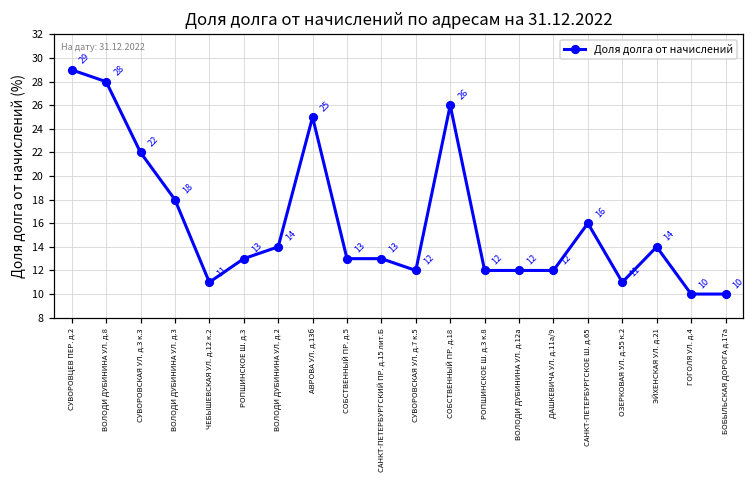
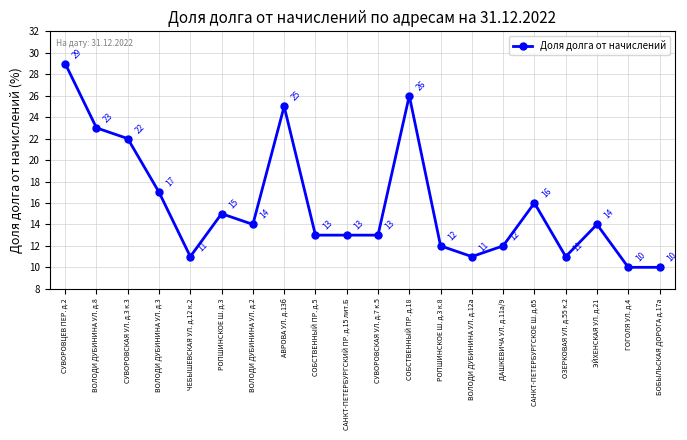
  {
    "СУВОРОВЦЕВ ПЕР. д.2": 29,
-   "ВОЛОДИ ДУБИНИНА УЛ. д.8": 28,
+   "ВОЛОДИ ДУБИНИНА УЛ. д.8": 23,
    "СУВОРОВСКАЯ УЛ. д.3 к.3": 22,
-   "ВОЛОДИ ДУБИНИНА УЛ. д.3": 18,
+   "ВОЛОДИ ДУБИНИНА УЛ. д.3": 17,
    "ЧЕБЫШЕВСКАЯ УЛ. д.12 к.2": 11,
-   "РОПШИНСКОЕ Ш. д.3": 13,
+   "РОПШИНСКОЕ Ш. д.3": 15,
    "ВОЛОДИ ДУБИНИНА УЛ. д.2": 14,
    "АВРОВА УЛ. д.13б": 25,
    "СОБСТВЕННЫЙ ПР. д.5": 13,
    "САНКТ-ПЕТЕРБУРГСКИЙ ПР. д.15 лит.Б": 13,
-   "СУВОРОВСКАЯ УЛ. д.7 к.5": 12,
+   "СУВОРОВСКАЯ УЛ. д.7 к.5": 13,
    "СОБСТВЕННЫЙ ПР. д.18": 26,
    "РОПШИНСКОЕ Ш. д.3 к.8": 12,
-   "ВОЛОДИ ДУБИНИНА УЛ. д.12а": 12,
+   "ВОЛОДИ ДУБИНИНА УЛ. д.12а": 11,
    "ДАШКЕВИЧА УЛ. д.11а/9": 12,
    "САНКТ-ПЕТЕРБУРГСКОЕ Ш. д.65": 16,
    "ОЗЕРКОВАЯ УЛ. д.55 к.2": 11,
    "ЭЙХЕНСКАЯ УЛ. д.21": 14,
    "ГОГОЛЯ УЛ. д.4": 10,
    "БОБЫЛЬСКАЯ ДОРОГА д.17а": 10
  }
